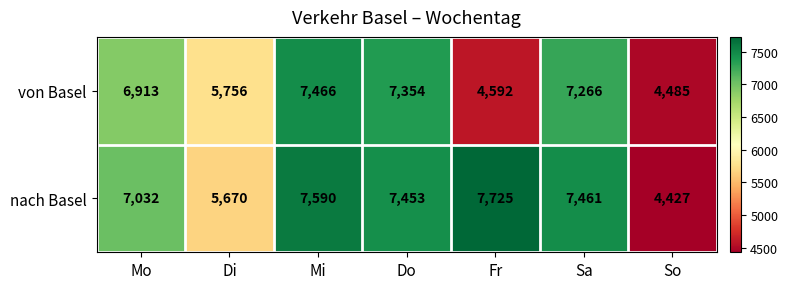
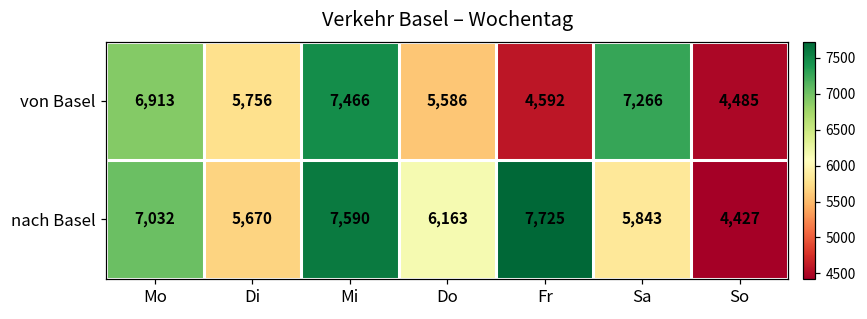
  {
    "von Basel": {
      "Mo": "6,913",
      "Di": "5,756",
      "Mi": "7,466",
-     "Do": "7,354",
+     "Do": "5,586",
      "Fr": "4,592",
      "Sa": "7,266",
      "So": "4,485"
    },
    "nach Basel": {
      "Mo": "7,032",
      "Di": "5,670",
      "Mi": "7,590",
-     "Do": "7,453",
+     "Do": "6,163",
      "Fr": "7,725",
-     "Sa": "7,461",
+     "Sa": "5,843",
      "So": "4,427"
    }
  }
